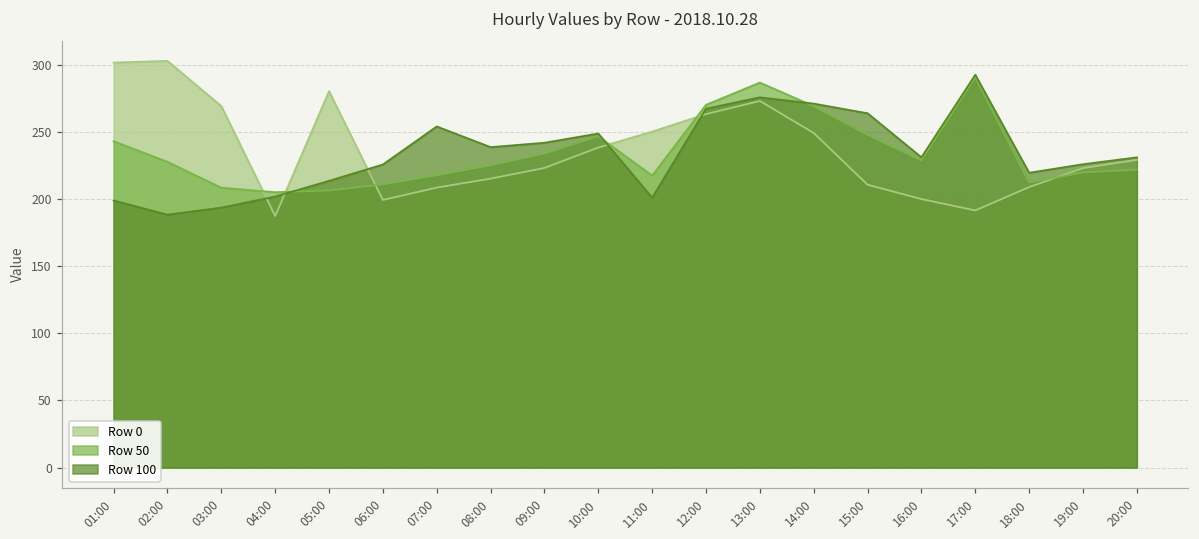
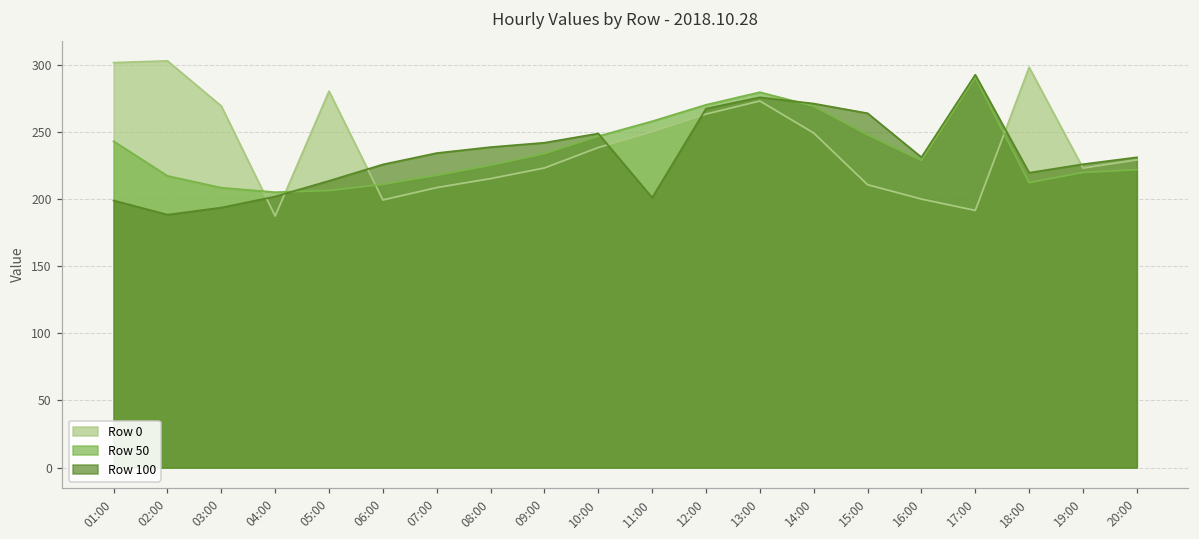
  {
    "Row 0": {
      "01:00": 302,
      "02:00": 303,
      "03:00": 269,
      "04:00": 187,
      "05:00": 280,
      "06:00": 199,
      "07:00": 209,
      "08:00": 215,
      "09:00": 223,
      "10:00": 238,
      "11:00": 250,
      "12:00": 263,
      "13:00": 273,
      "14:00": 249,
      "15:00": 211,
      "16:00": 200,
      "17:00": 192,
-     "18:00": 209,
+     "18:00": 298,
      "19:00": 223
    },
    "Row 50": {
      "01:00": 243,
-     "02:00": 228,
+     "02:00": 217,
      "03:00": 208,
      "04:00": 205,
      "05:00": 206,
      "06:00": 211,
      "07:00": 218,
      "08:00": 225,
      "09:00": 234,
-     "11:00": 217,
+     "11:00": 258,
      "12:00": 270,
-     "13:00": 287,
+     "13:00": 280,
      "15:00": 248,
      "16:00": 229,
      "18:00": 212,
      "19:00": 220,
      "20:00": 222
    },
    "Row 100": {
      "01:00": 199,
      "02:00": 188,
      "03:00": 194,
      "04:00": 202,
      "05:00": 214,
      "06:00": 226,
-     "07:00": 254,
+     "07:00": 234,
      "08:00": 239,
      "09:00": 242,
      "11:00": 201,
      "12:00": 267,
      "13:00": 276,
      "15:00": 264,
      "16:00": 231,
      "18:00": 220,
      "19:00": 226
    }
  }
